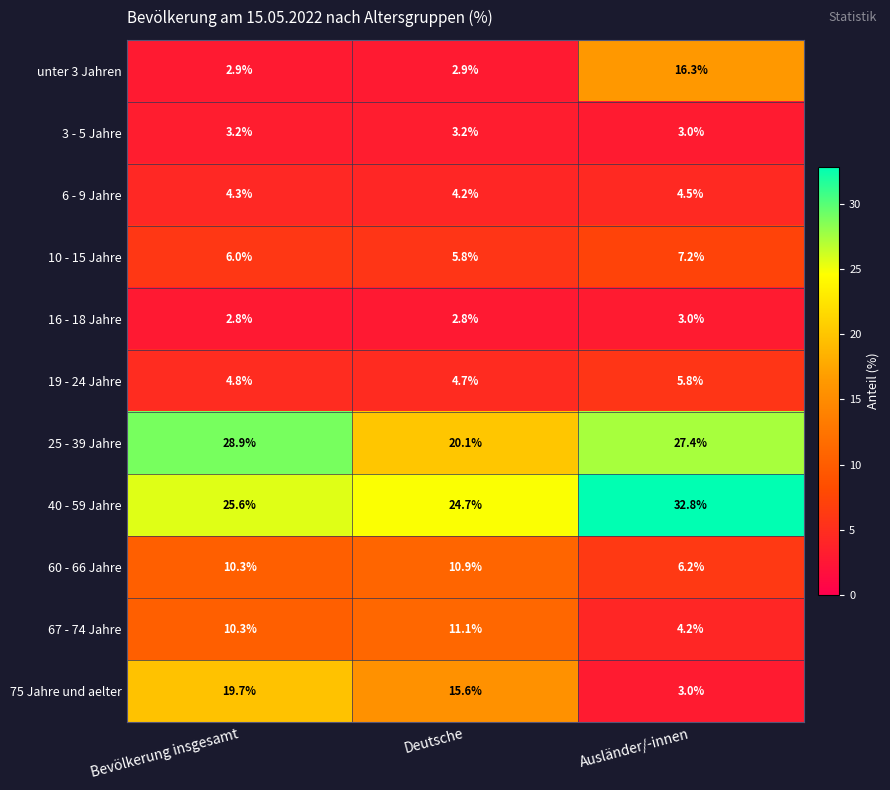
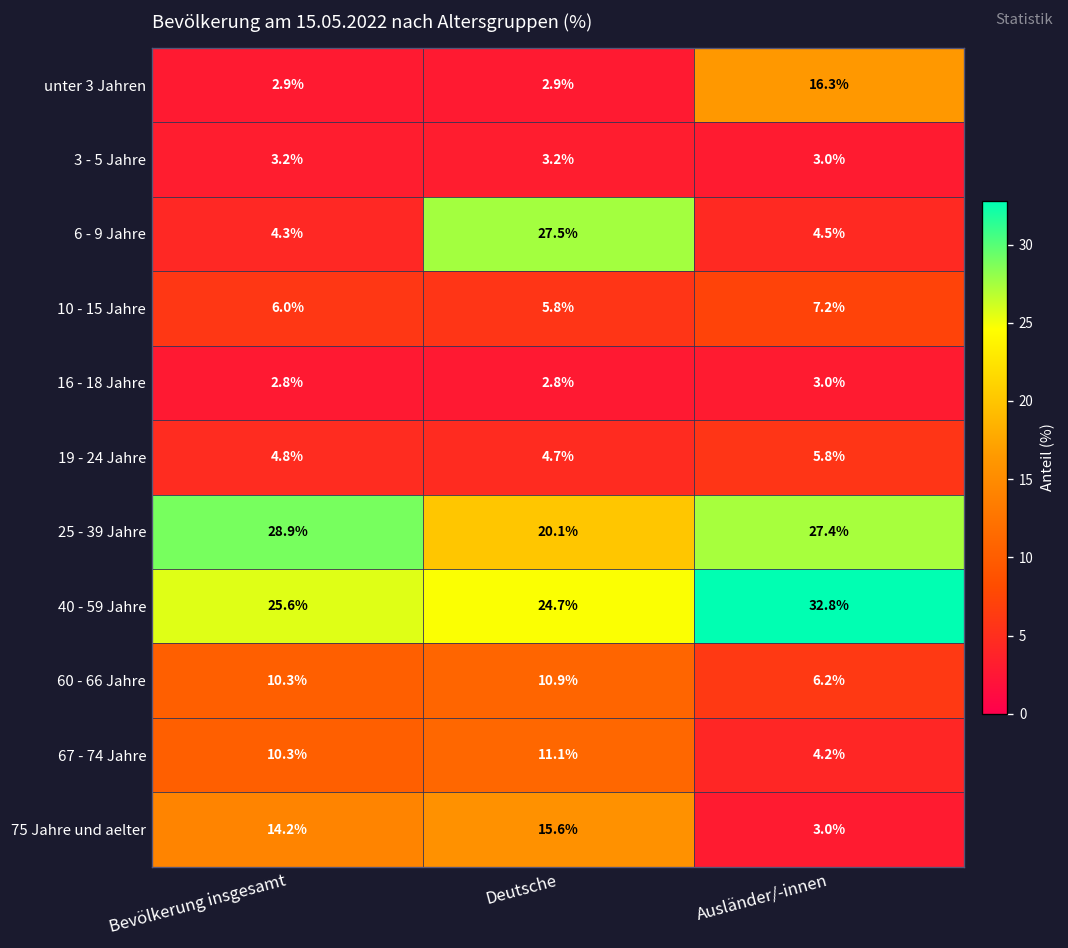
  {
    "unter 3 Jahren": {
      "Bevölkerung insgesamt": "2.9%",
      "Deutsche": "2.9%",
      "Ausländer/-innen": "16.3%"
    },
    "3 - 5 Jahre": {
      "Bevölkerung insgesamt": "3.2%",
      "Deutsche": "3.2%",
      "Ausländer/-innen": "3.0%"
    },
    "6 - 9 Jahre": {
      "Bevölkerung insgesamt": "4.3%",
-     "Deutsche": "4.2%",
+     "Deutsche": "27.5%",
      "Ausländer/-innen": "4.5%"
    },
    "10 - 15 Jahre": {
      "Bevölkerung insgesamt": "6.0%",
      "Deutsche": "5.8%",
      "Ausländer/-innen": "7.2%"
    },
    "16 - 18 Jahre": {
      "Bevölkerung insgesamt": "2.8%",
      "Deutsche": "2.8%",
      "Ausländer/-innen": "3.0%"
    },
    "19 - 24 Jahre": {
      "Bevölkerung insgesamt": "4.8%",
      "Deutsche": "4.7%",
      "Ausländer/-innen": "5.8%"
    },
    "25 - 39 Jahre": {
      "Bevölkerung insgesamt": "28.9%",
      "Deutsche": "20.1%",
      "Ausländer/-innen": "27.4%"
    },
    "40 - 59 Jahre": {
      "Bevölkerung insgesamt": "25.6%",
      "Deutsche": "24.7%",
      "Ausländer/-innen": "32.8%"
    },
    "60 - 66 Jahre": {
      "Bevölkerung insgesamt": "10.3%",
      "Deutsche": "10.9%",
      "Ausländer/-innen": "6.2%"
    },
    "67 - 74 Jahre": {
      "Bevölkerung insgesamt": "10.3%",
      "Deutsche": "11.1%",
      "Ausländer/-innen": "4.2%"
    },
    "75 Jahre und aelter": {
-     "Bevölkerung insgesamt": "19.7%",
+     "Bevölkerung insgesamt": "14.2%",
      "Deutsche": "15.6%",
      "Ausländer/-innen": "3.0%"
    }
  }
